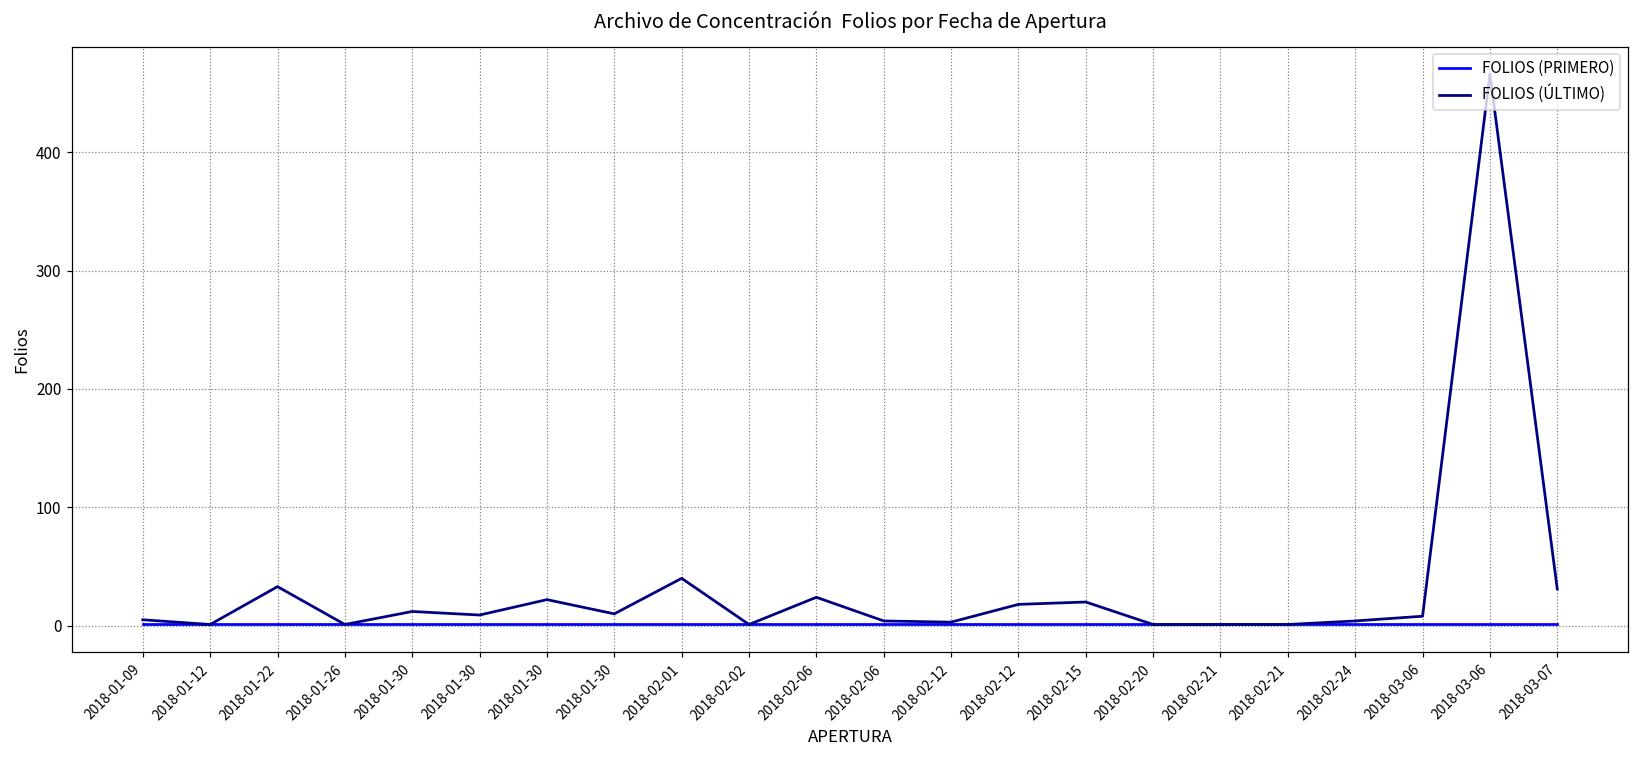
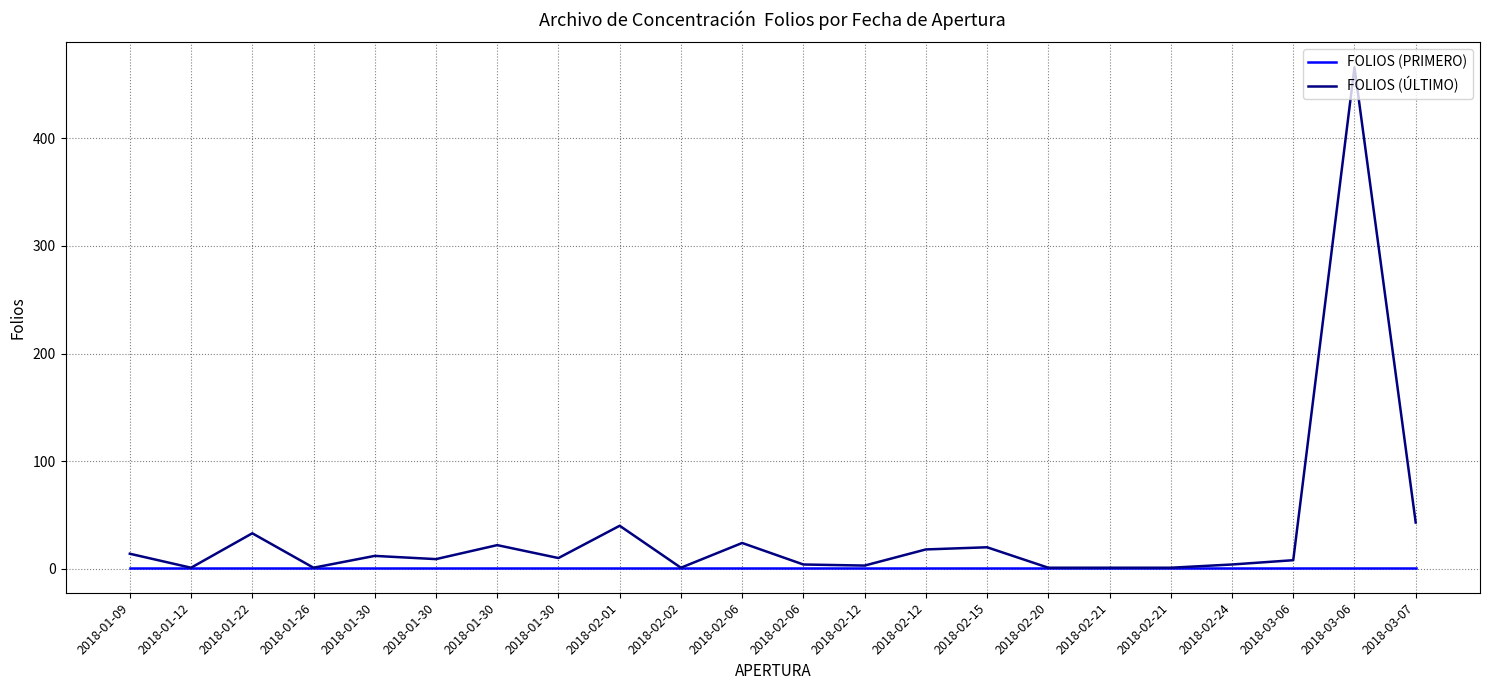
  {
    "FOLIOS (PRIMERO)": {
      "2018-01-09": 1,
      "2018-01-22": 1,
      "2018-02-01": 1,
      "2018-02-15": 1,
      "2018-02-24": 1,
      "2018-03-07": 1
    },
    "FOLIOS (ÚLTIMO)": {
-     "2018-01-09": 5,
+     "2018-01-09": 14,
      "2018-01-22": 33,
      "2018-02-01": 40,
      "2018-02-15": 20,
      "2018-02-24": 4,
-     "2018-03-07": 31
+     "2018-03-07": 43
    }
  }
